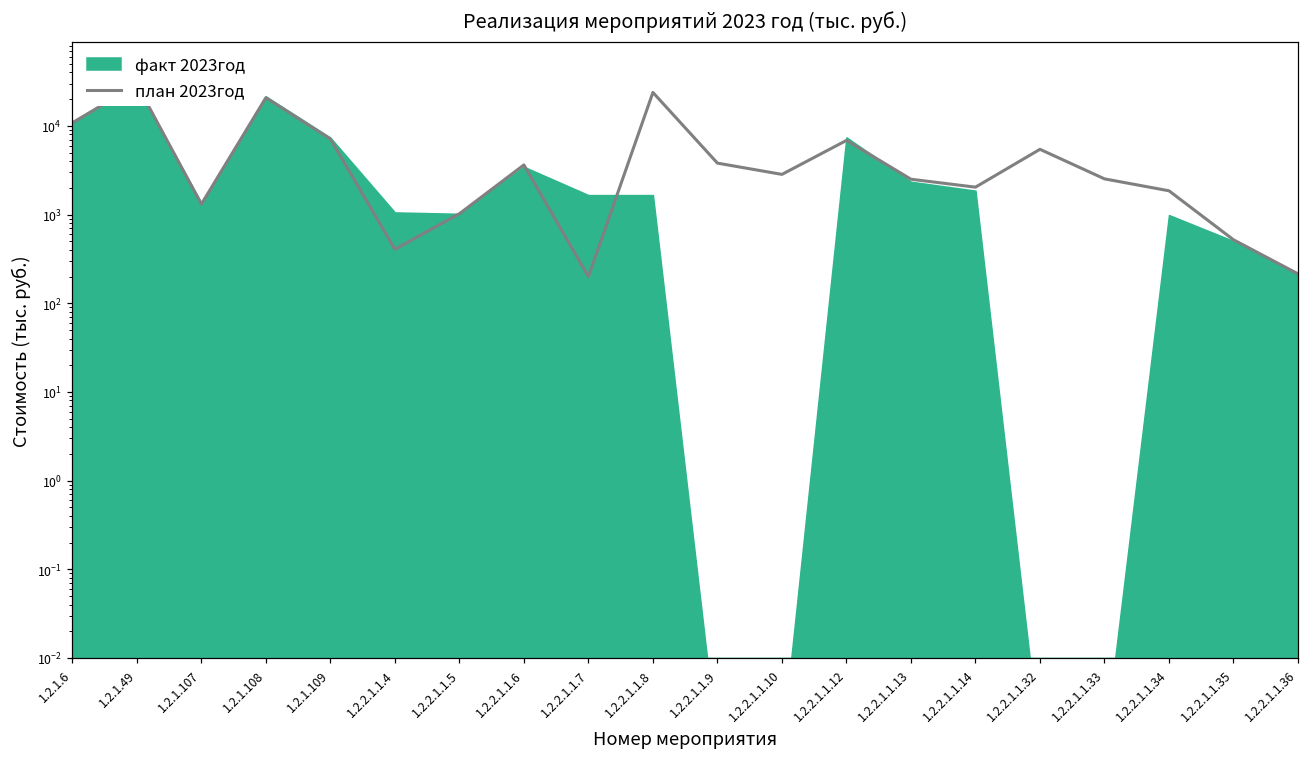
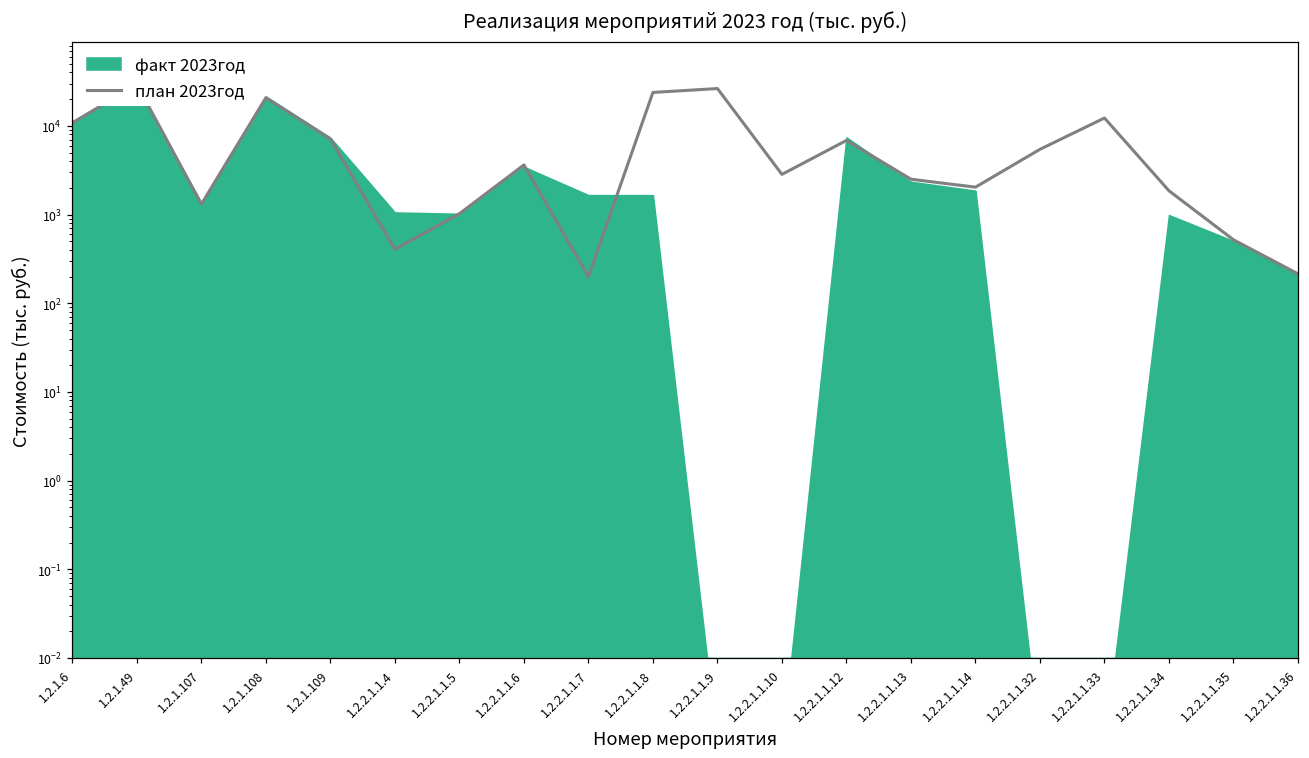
  {
    "план 2023год": {
      "1.2.2.1.1.4": 400,
      "1.2.2.1.1.7": 200,
      "1.2.2.1.1.8": 24000,
-     "1.2.2.1.1.9": 4000,
+     "1.2.2.1.1.9": 26000,
      "1.2.2.1.1.10": 2800,
      "1.2.2.1.1.12": 7000,
      "1.2.2.1.1.14": 2000,
      "1.2.2.1.1.32": 5000,
-     "1.2.2.1.1.33": 2500,
+     "1.2.2.1.1.33": 12000,
      "1.2.2.1.1.34": 1900
    }
  }
